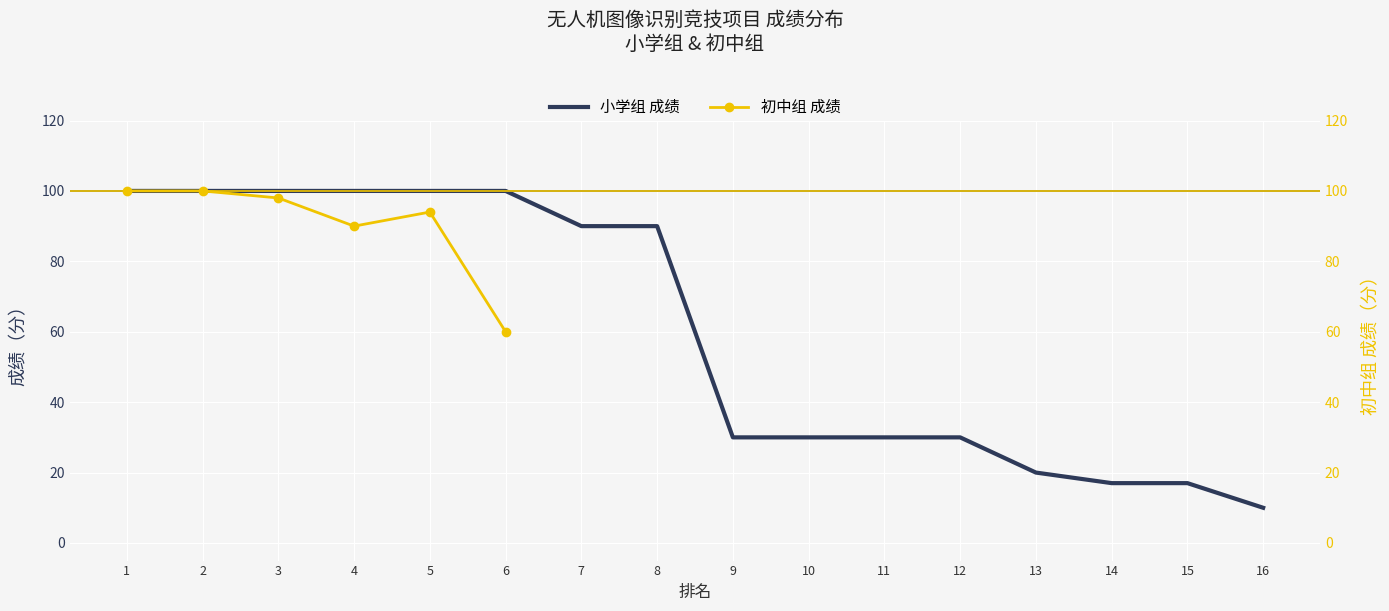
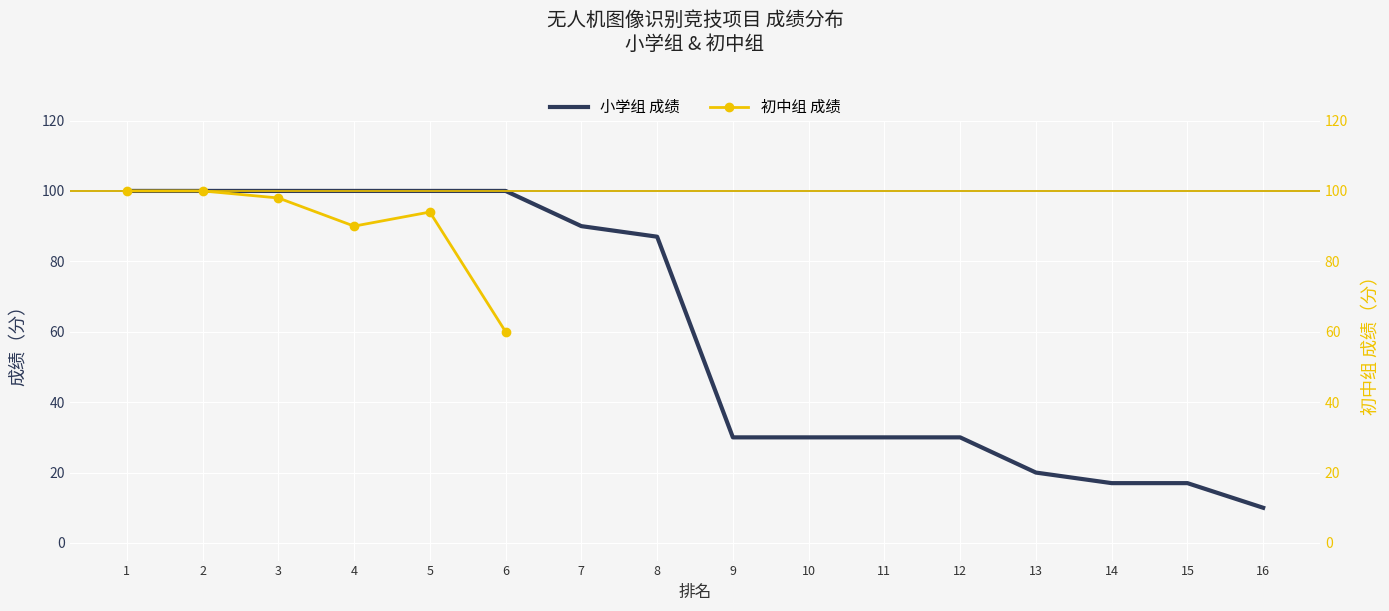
  {
    "小学组 成绩": {
      "1": 100,
      "2": 100,
      "3": 100,
      "4": 100,
      "5": 100,
      "6": 100,
      "7": 90,
-     "8": 90,
+     "8": 87,
      "9": 30,
      "10": 30,
      "11": 30,
      "12": 30,
      "13": 20,
      "14": 17,
      "15": 17,
      "16": 10
    },
    "初中组 成绩": {
      "1": 100,
      "2": 100,
      "3": 98,
      "4": 90,
      "5": 94,
      "6": 60
    }
  }
